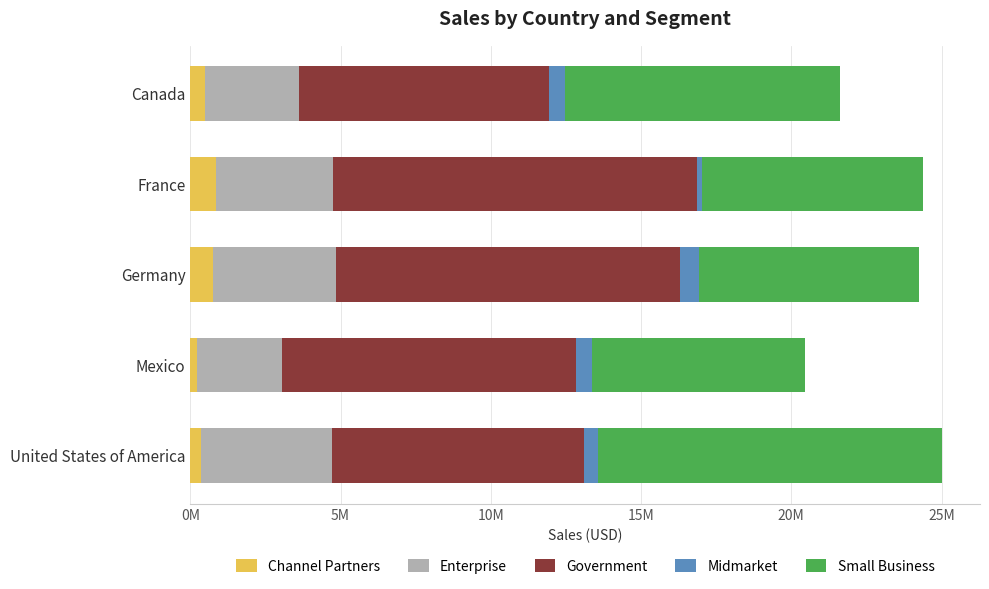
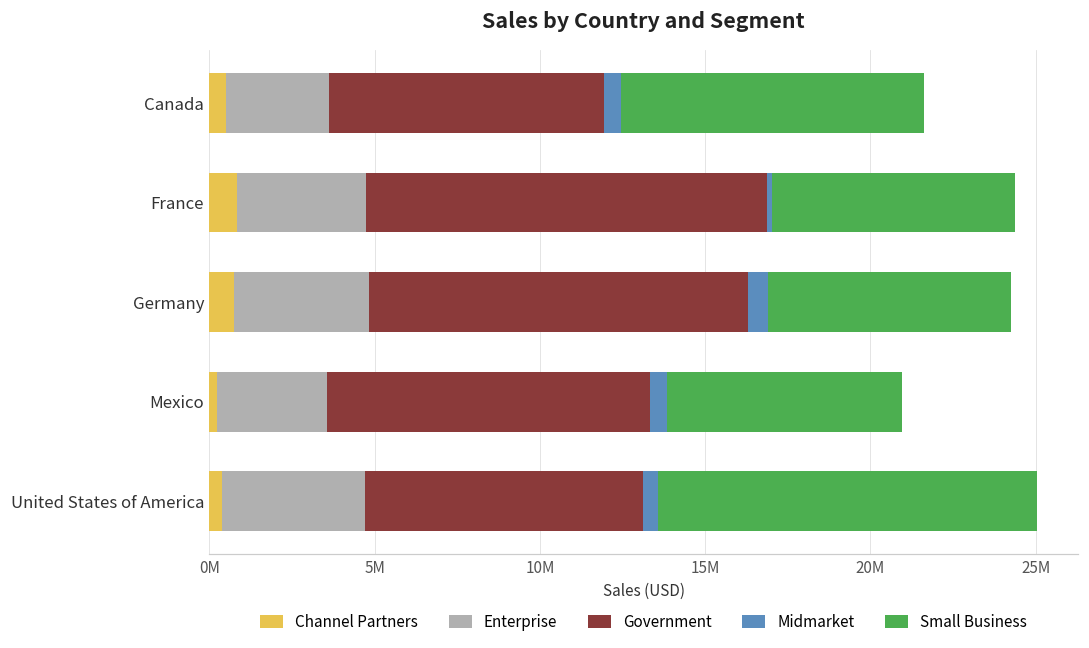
  {
    "Channel Partners": {
      "Canada": 500000,
      "France": 800000,
      "Germany": 800000,
      "Mexico": 200000,
      "United States of America": 400000
    },
    "Enterprise": {
      "Canada": 3100000,
      "France": 3900000,
      "Germany": 4100000,
-     "Mexico": 2800000,
+     "Mexico": 3300000,
      "United States of America": 4400000
    },
    "Government": {
      "Canada": 8300000,
      "France": 12100000,
      "Germany": 11500000,
      "Mexico": 9800000,
      "United States of America": 8400000
    },
    "Midmarket": {
      "Canada": 500000,
      "France": 200000,
      "Germany": 600000,
      "Mexico": 500000,
      "United States of America": 500000
    },
    "Small Business": {
      "Canada": 9200000,
      "France": 7400000,
      "Germany": 7300000,
      "Mexico": 7100000,
      "United States of America": 11500000
    }
  }
